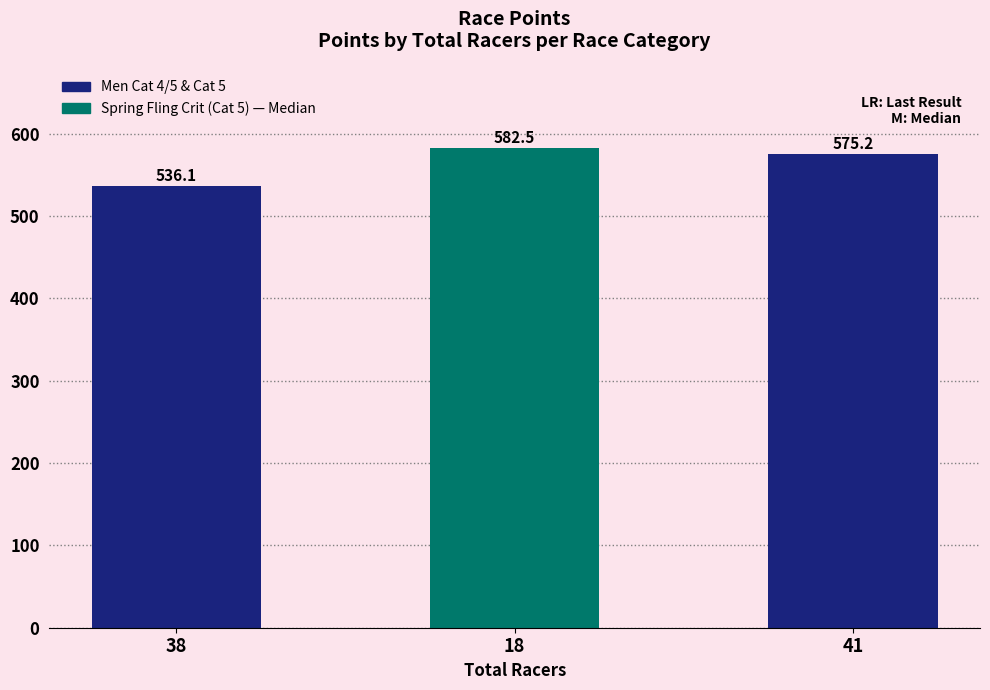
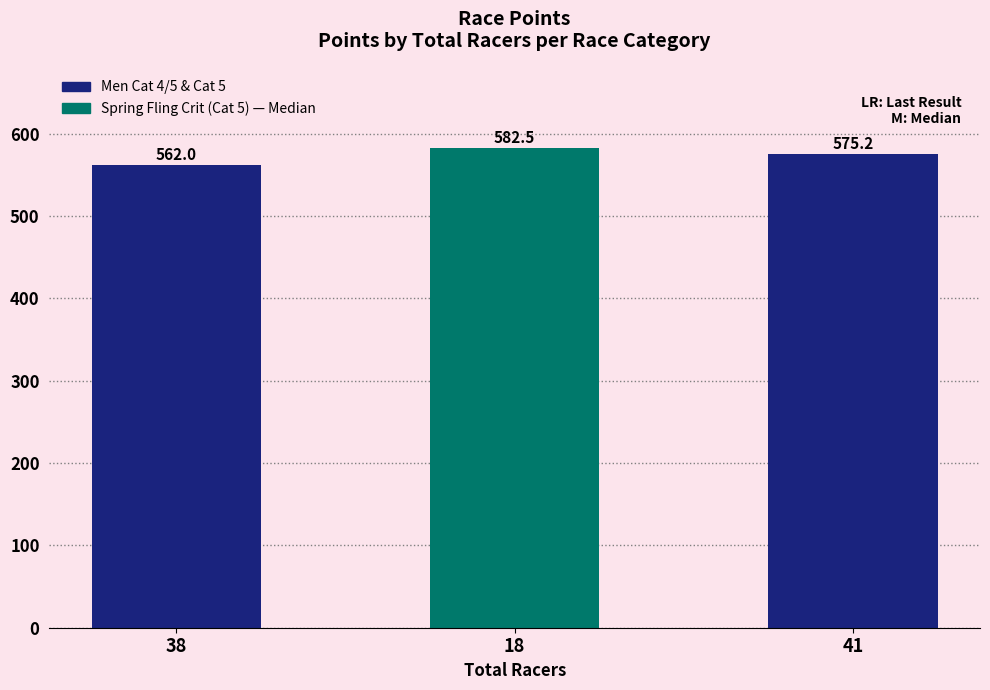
  {
-   "38": 536.1,
+   "38": 562.0,
    "18": 582.5,
    "41": 575.2
  }
